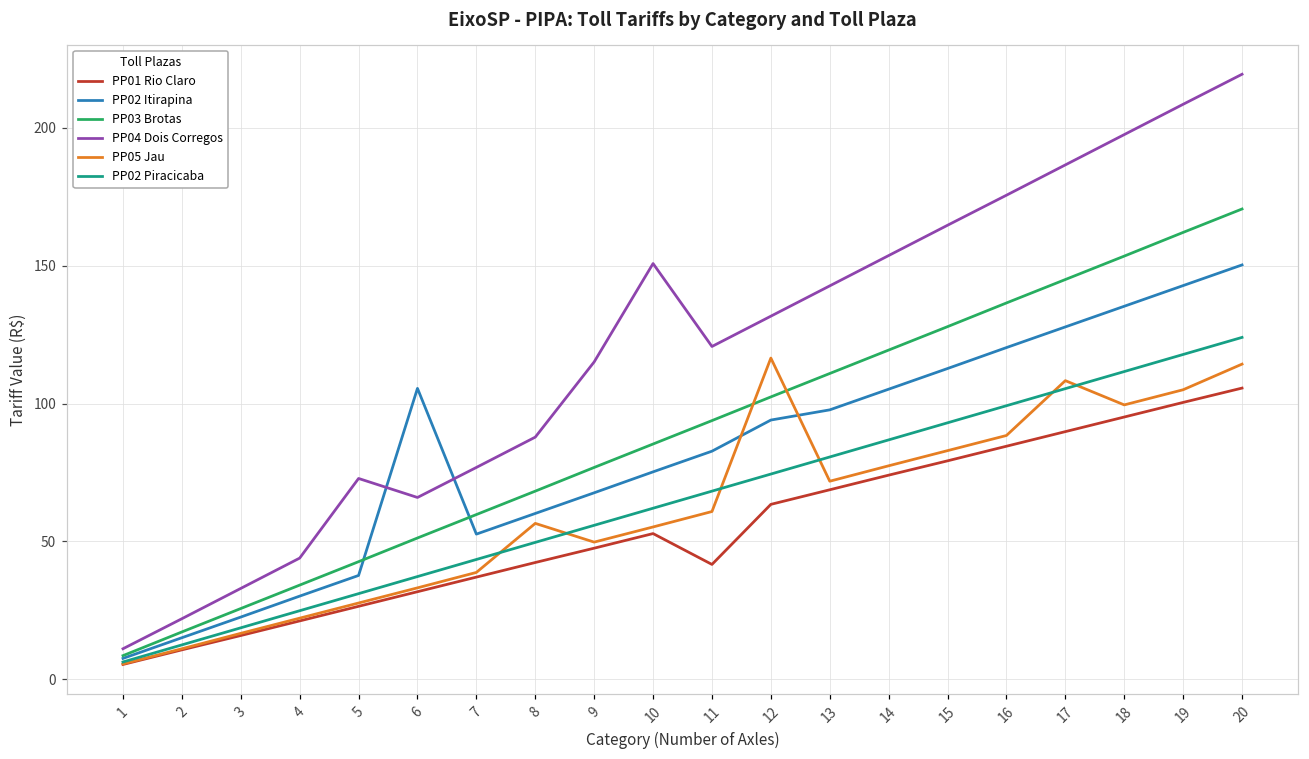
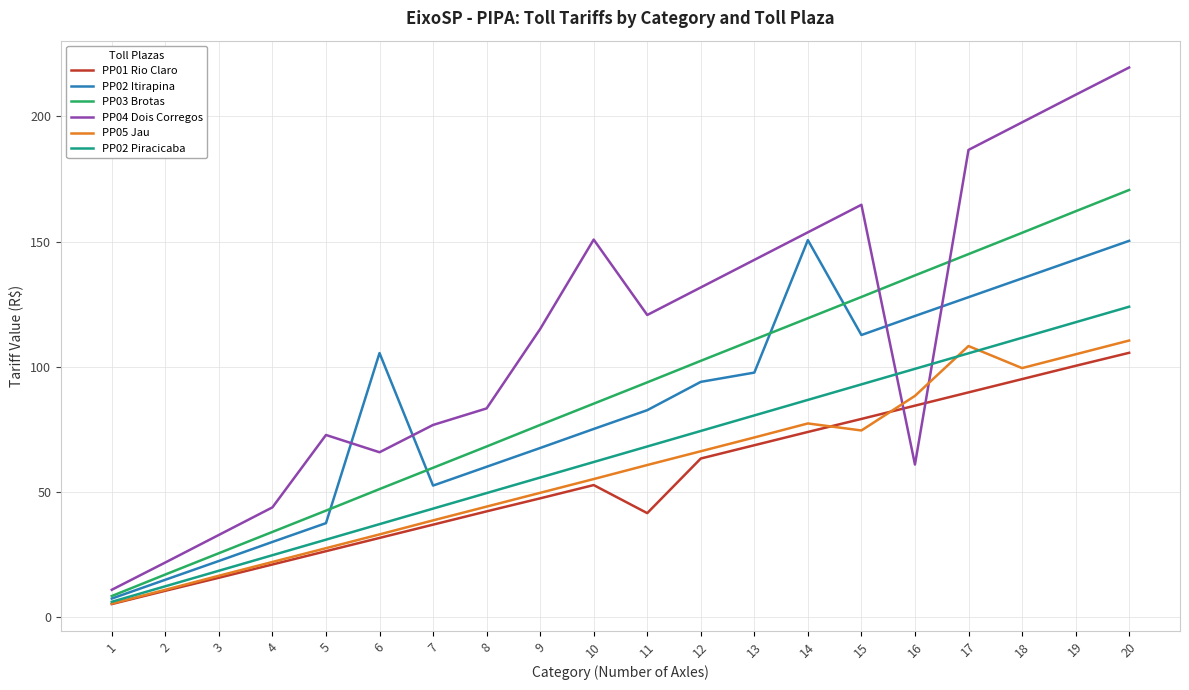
  {
    "PP01 Rio Claro": {
      "5": 26,
      "6": 32,
      "7": 37,
      "8": 42,
      "9": 48,
      "10": 53,
      "11": 42,
      "12": 63,
      "13": 69,
      "14": 74,
      "15": 79,
      "16": 85,
      "17": 90,
      "18": 95,
      "19": 100,
      "20": 106
    },
    "PP02 Itirapina": {
      "2": 15,
      "3": 23,
      "4": 30,
      "5": 38,
      "6": 106,
      "7": 53,
      "8": 60,
      "9": 68,
      "10": 75,
      "11": 83,
      "12": 94,
      "13": 98,
-     "14": 105,
+     "14": 151,
      "15": 113,
      "16": 120,
      "17": 128,
      "18": 135,
      "19": 143,
      "20": 150
    },
    "PP04 Dois Corregos": {
      "1": 11,
      "2": 22,
      "3": 33,
      "4": 44,
      "5": 73,
      "6": 66,
      "7": 77,
-     "8": 88,
+     "8": 83,
      "9": 115,
      "10": 151,
      "11": 121,
      "12": 132,
      "13": 143,
      "14": 154,
      "15": 165,
-     "16": 176,
+     "16": 61,
      "17": 187,
      "18": 198,
      "19": 209,
      "20": 220
    },
    "PP05 Jau": {
      "5": 28,
      "6": 33,
      "7": 39,
-     "8": 57,
+     "8": 44,
      "9": 50,
      "10": 55,
      "11": 61,
-     "12": 117,
+     "12": 66,
      "13": 72,
      "14": 77,
-     "15": 83,
+     "15": 75,
      "16": 88,
      "17": 108,
      "18": 100,
      "19": 105,
-     "20": 114
+     "20": 111
    }
  }
